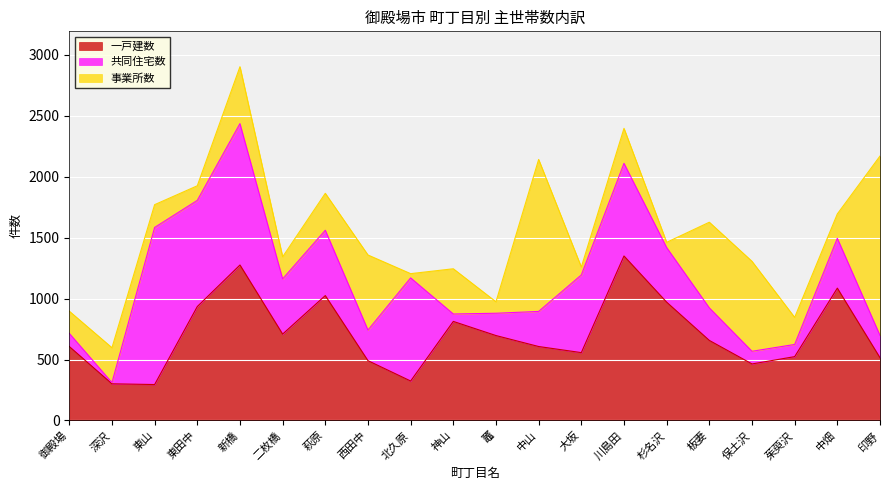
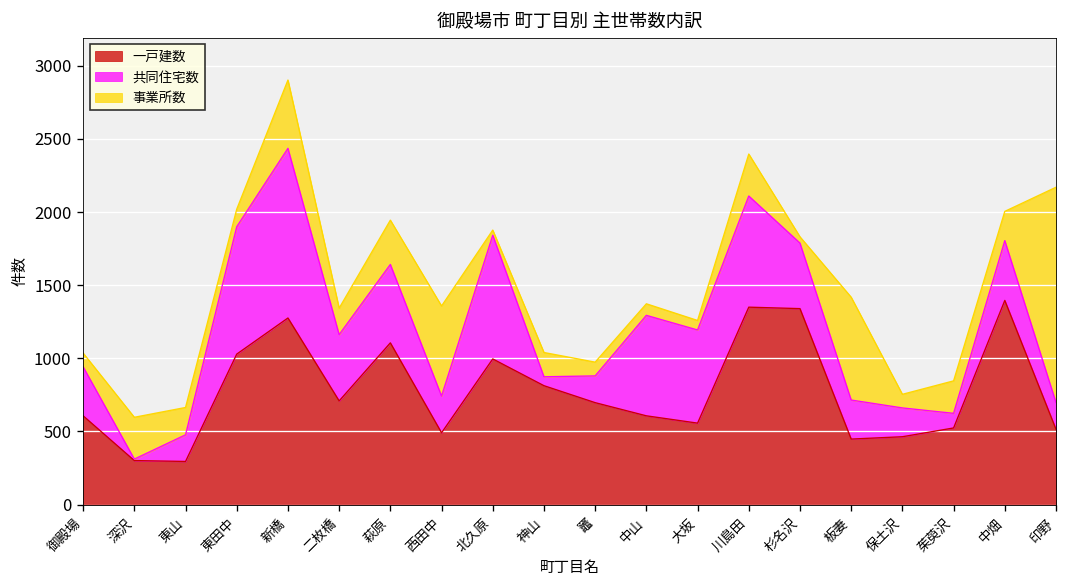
  {
    "一戸建数": {
      "御殿場": 610,
      "東山": 300,
-     "東田中": 940,
+     "東田中": 1030,
      "新橋": 1280,
      "二枚橋": 710,
-     "萩原": 1030,
+     "萩原": 1110,
      "西田中": 490,
-     "北久原": 320,
+     "北久原": 1000,
      "神山": 810,
      "竈": 700,
      "中山": 610,
      "大坂": 560,
      "川島田": 1350,
-     "杉名沢": 970,
-     "板妻": 660,
+     "杉名沢": 1340,
+     "板妻": 450,
      "保土沢": 460,
      "茱萸沢": 520,
-     "中畑": 1090,
+     "中畑": 1400,
      "印野": 520
    },
    "共同住宅数": {
-     "御殿場": 110,
-     "東山": 1290,
+     "御殿場": 340,
+     "東山": 180,
      "東田中": 870,
      "新橋": 1160,
      "二枚橋": 450,
      "萩原": 540,
      "西田中": 250,
      "北久原": 850,
      "神山": 60,
      "竈": 180,
-     "中山": 290,
+     "中山": 690,
      "大坂": 640,
      "川島田": 760,
      "杉名沢": 450,
      "板妻": 270,
-     "保土沢": 100,
+     "保土沢": 200,
      "茱萸沢": 100,
      "中畑": 410,
      "印野": 180
    },
    "事業所数": {
-     "御殿場": 180,
+     "御殿場": 90,
      "深沢": 290,
      "東山": 190,
      "東田中": 120,
      "新橋": 470,
      "二枚橋": 180,
      "萩原": 300,
      "西田中": 620,
      "北久原": 40,
-     "神山": 370,
+     "神山": 170,
      "竈": 90,
-     "中山": 1250,
+     "中山": 80,
      "大坂": 70,
      "川島田": 290,
      "杉名沢": 40,
      "板妻": 700,
-     "保土沢": 740,
+     "保土沢": 90,
      "茱萸沢": 220,
      "中畑": 200,
      "印野": 1470
    }
  }
